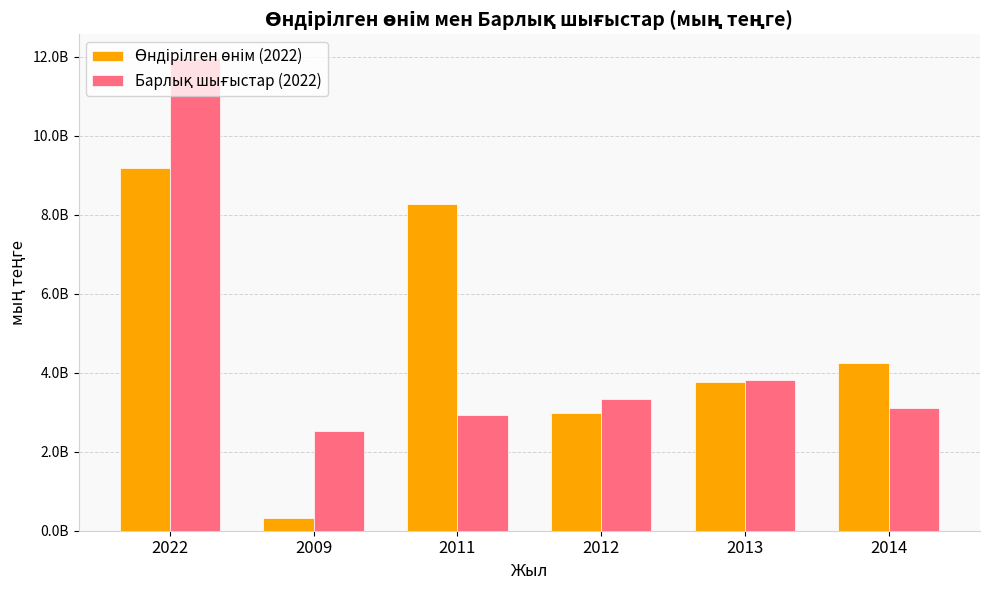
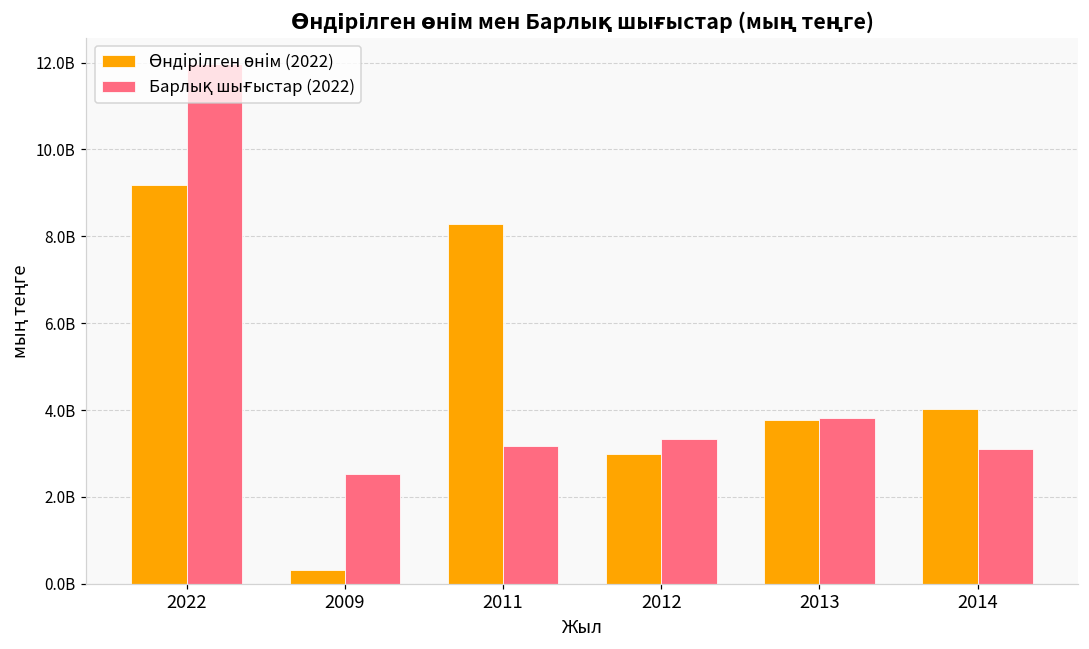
  {
    "Өндірілген өнім (2022)": {
      "2022": 9200000000,
      "2009": 300000000,
      "2011": 8300000000,
      "2012": 3000000000,
      "2013": 3800000000,
-     "2014": 4300000000
+     "2014": 4000000000
    },
    "Барлық шығыстар (2022)": {
      "2009": 2500000000,
-     "2011": 2900000000,
+     "2011": 3200000000,
      "2012": 3300000000,
      "2013": 3800000000,
      "2014": 3100000000
    }
  }
